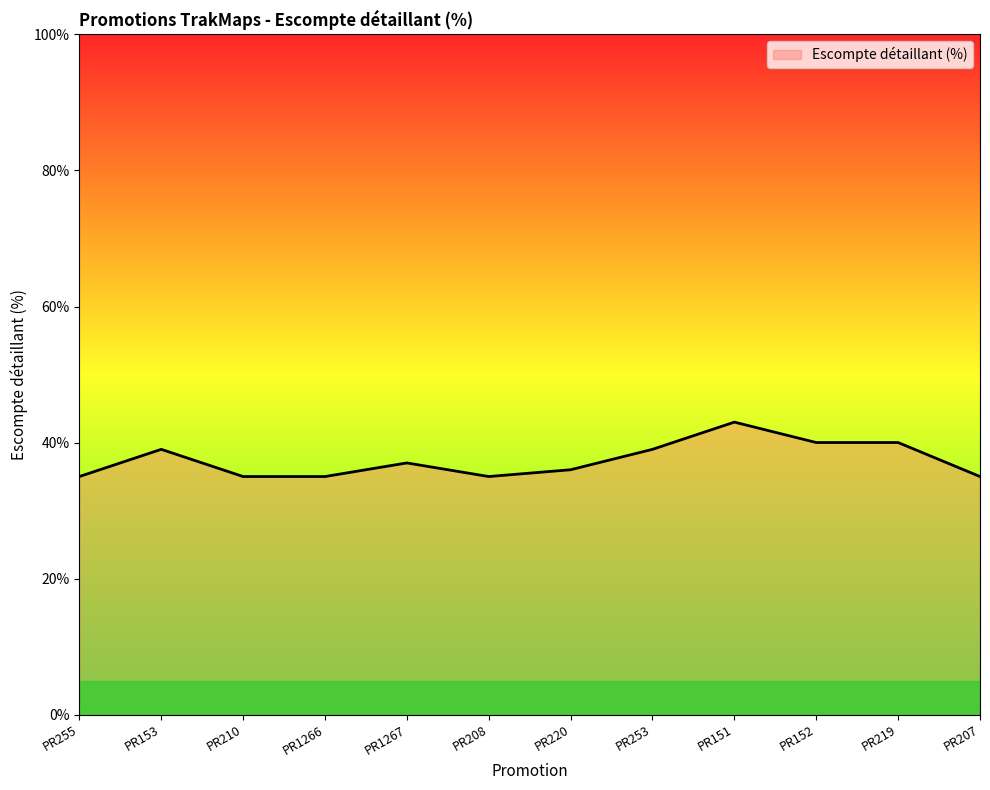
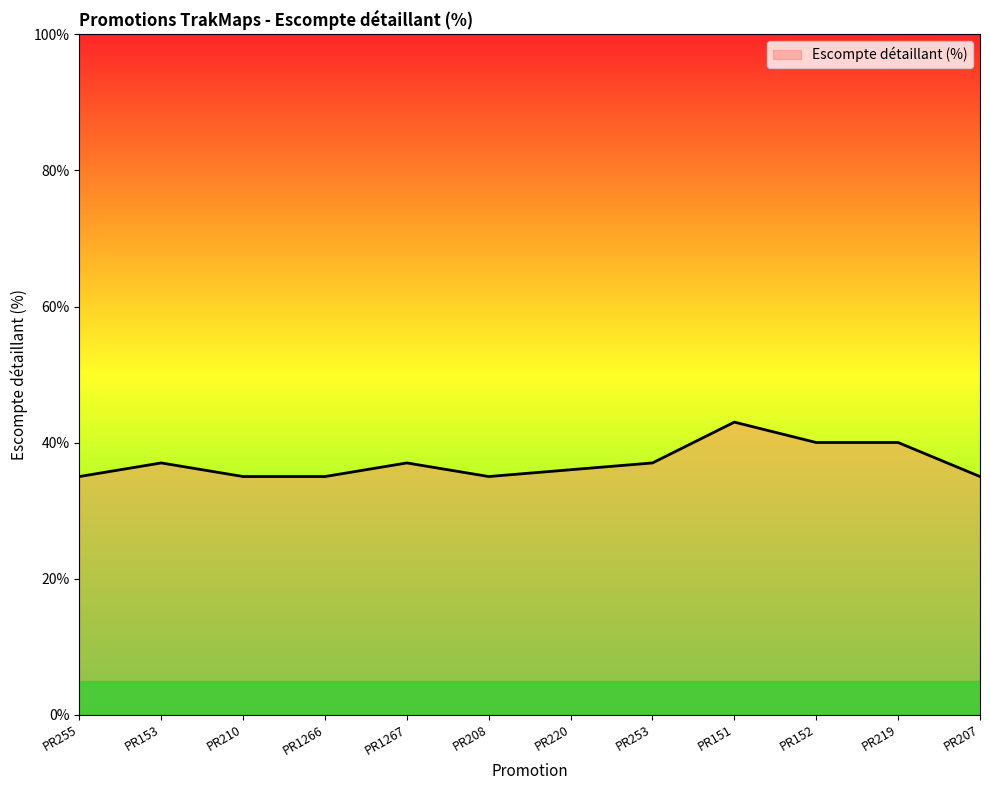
  {
    "PR255": "35%",
-   "PR153": "39%",
+   "PR153": "37%",
    "PR210": "35%",
    "PR1266": "35%",
    "PR1267": "37%",
    "PR208": "35%",
    "PR220": "36%",
-   "PR253": "39%",
+   "PR253": "37%",
    "PR151": "43%",
    "PR152": "40%",
    "PR219": "40%",
    "PR207": "35%"
  }
